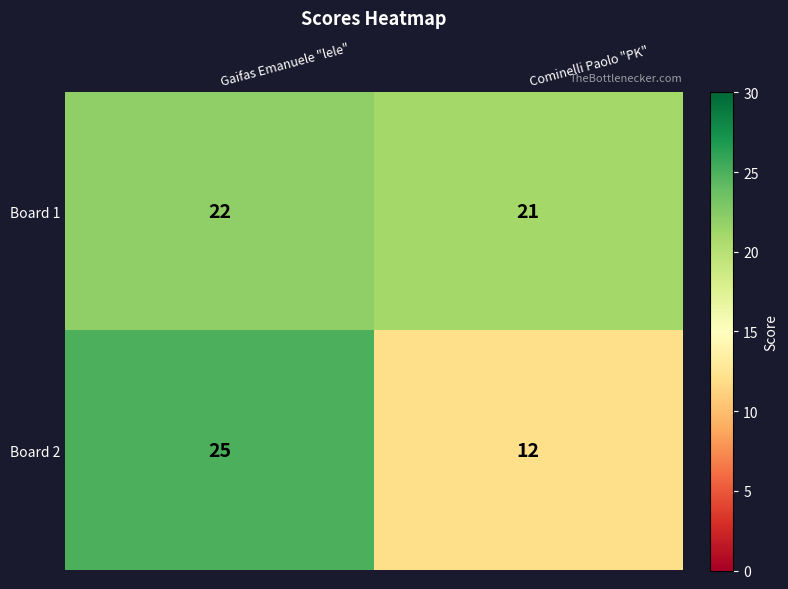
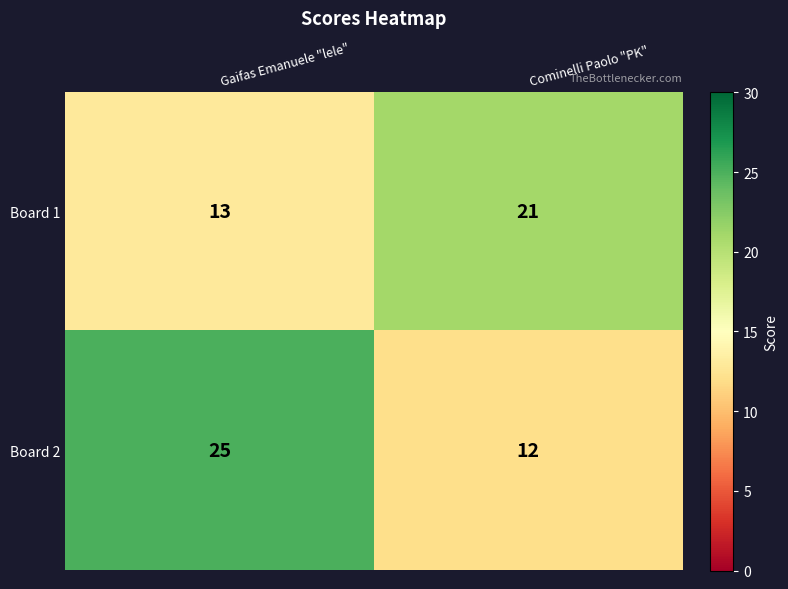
  {
    "Board 1": {
-     "Gaifas Emanuele \"lele\"": 22,
+     "Gaifas Emanuele \"lele\"": 13,
      "Cominelli Paolo \"PK\"": 21
    },
    "Board 2": {
      "Gaifas Emanuele \"lele\"": 25,
      "Cominelli Paolo \"PK\"": 12
    }
  }
